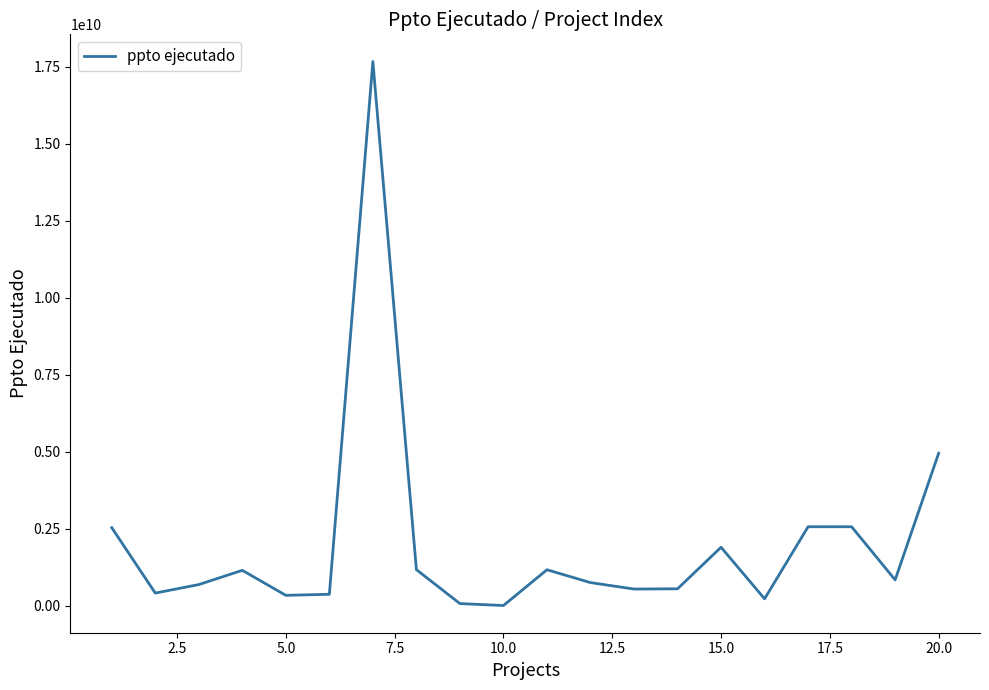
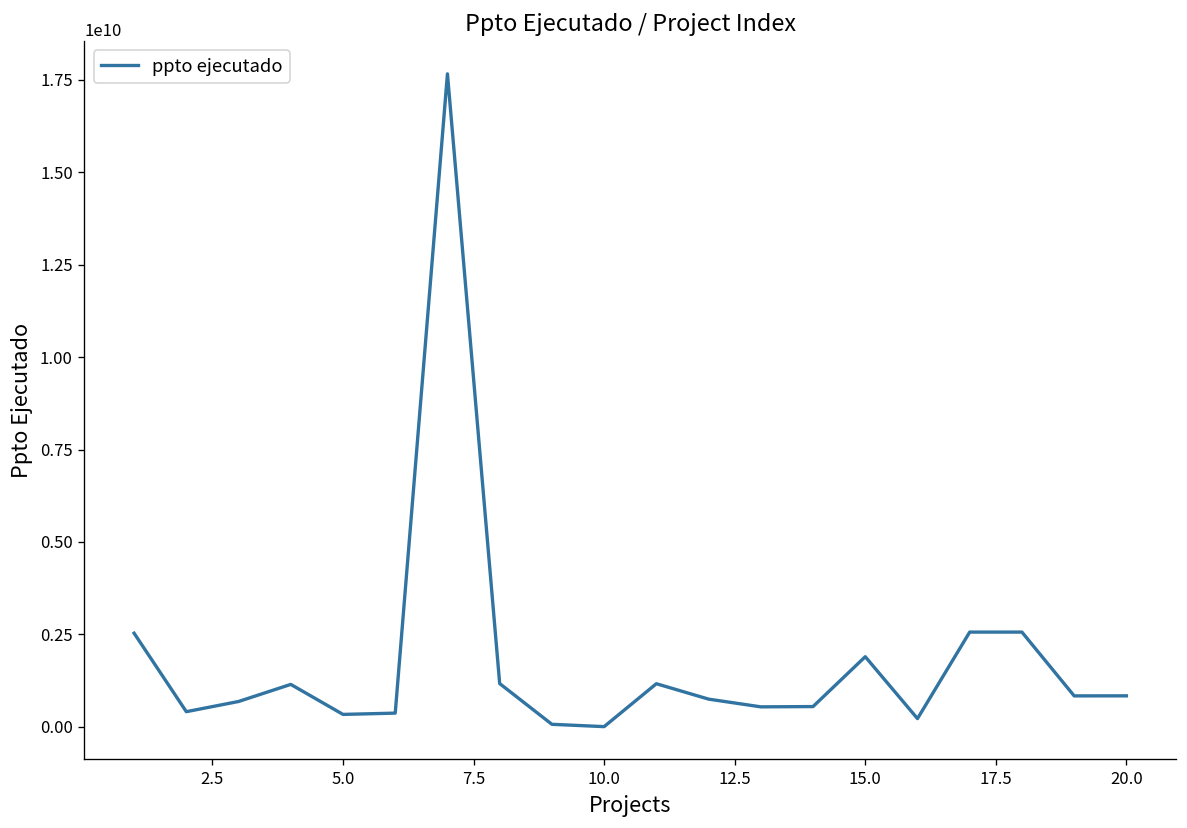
  {
    "5.0": 300000000,
    "10.0": 0,
    "15.0": 1900000000,
-   "20.0": 4900000000
+   "20.0": 800000000
  }
